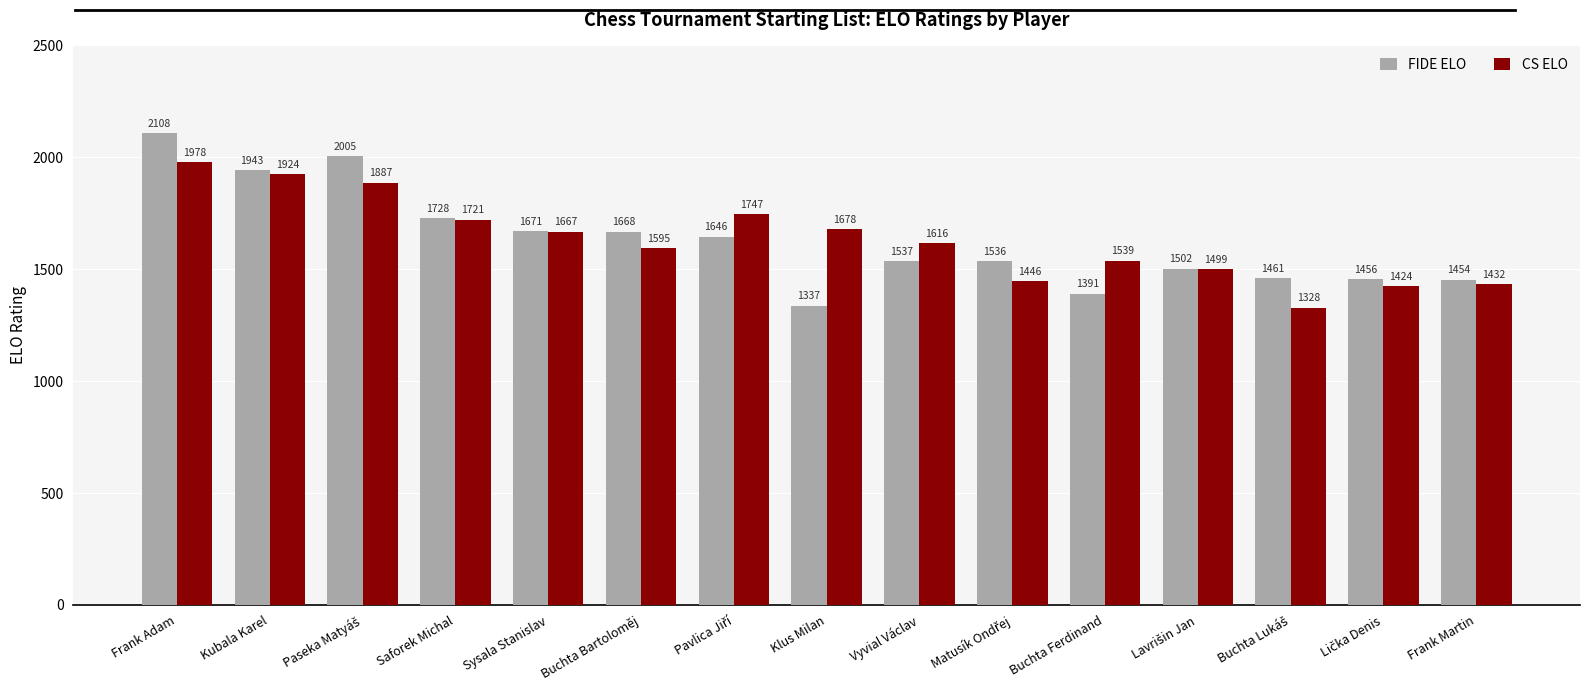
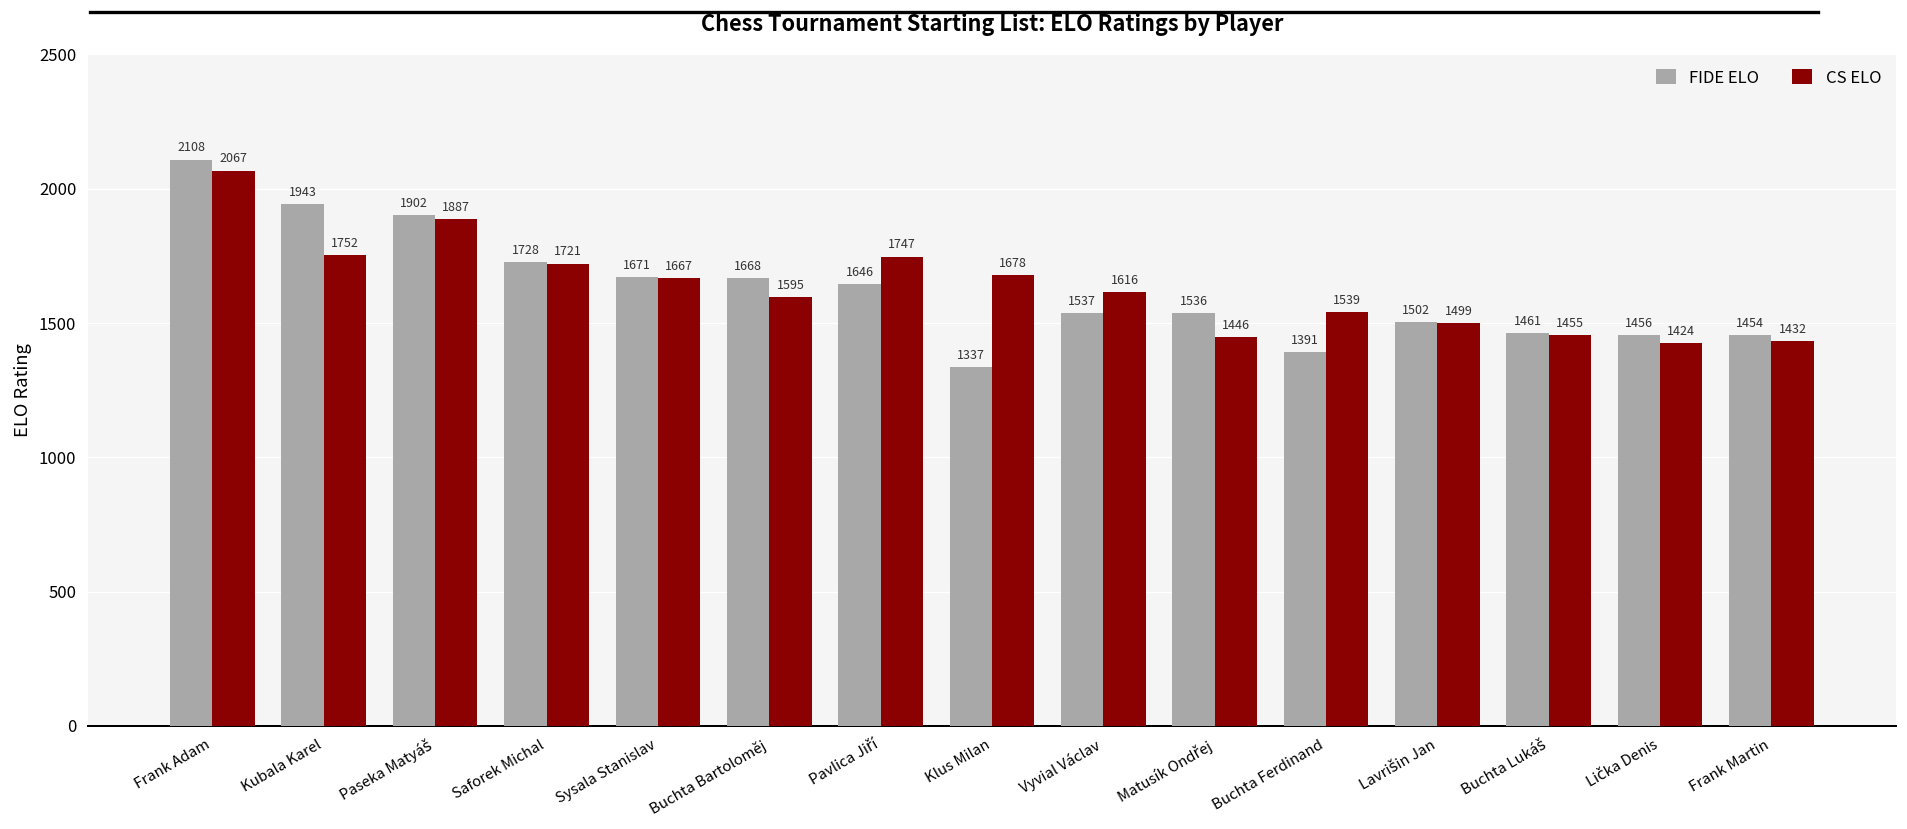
  {
    "FIDE ELO": {
      "Frank Adam": 2108,
      "Kubala Karel": 1943,
-     "Paseka Matyáš": 2005,
+     "Paseka Matyáš": 1902,
      "Saforek Michal": 1728,
      "Sysala Stanislav": 1671,
      "Buchta Bartoloměj": 1668,
      "Pavlica Jiří": 1646,
      "Klus Milan": 1337,
      "Vyvial Václav": 1537,
      "Matusík Ondřej": 1536,
      "Buchta Ferdinand": 1391,
      "Lavrišin Jan": 1502,
      "Buchta Lukáš": 1461,
      "Lička Denis": 1456,
      "Frank Martin": 1454
    },
    "CS ELO": {
-     "Frank Adam": 1978,
-     "Kubala Karel": 1924,
+     "Frank Adam": 2067,
+     "Kubala Karel": 1752,
      "Paseka Matyáš": 1887,
      "Saforek Michal": 1721,
      "Sysala Stanislav": 1667,
      "Buchta Bartoloměj": 1595,
      "Pavlica Jiří": 1747,
      "Klus Milan": 1678,
      "Vyvial Václav": 1616,
      "Matusík Ondřej": 1446,
      "Buchta Ferdinand": 1539,
      "Lavrišin Jan": 1499,
-     "Buchta Lukáš": 1328,
+     "Buchta Lukáš": 1455,
      "Lička Denis": 1424,
      "Frank Martin": 1432
    }
  }
